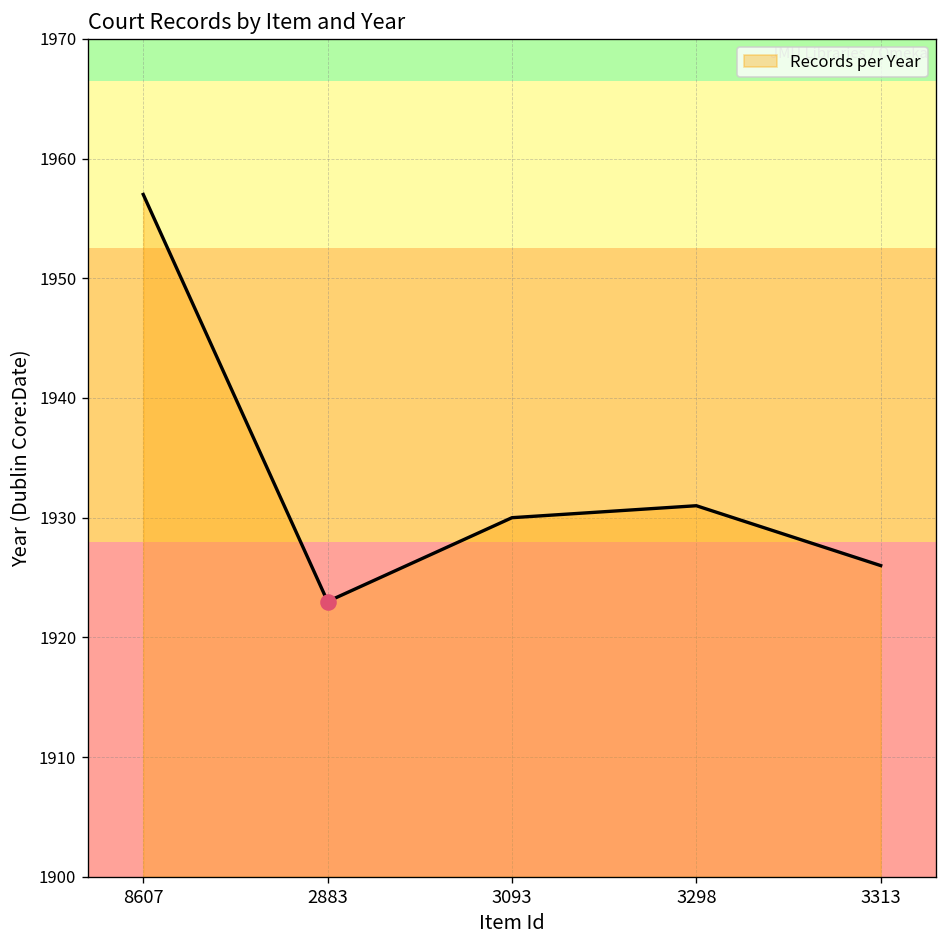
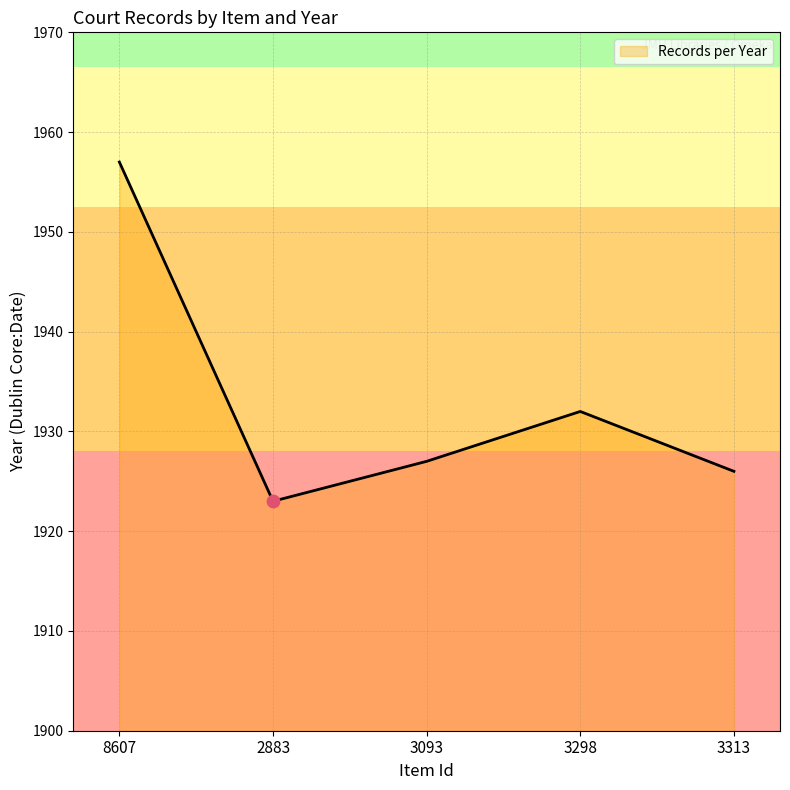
  {
    "Records per Year": {
      "8607": 1957,
-     "3093": 1930,
-     "3298": 1931,
+     "3093": 1927,
+     "3298": 1932,
      "3313": 1926
    }
  }
